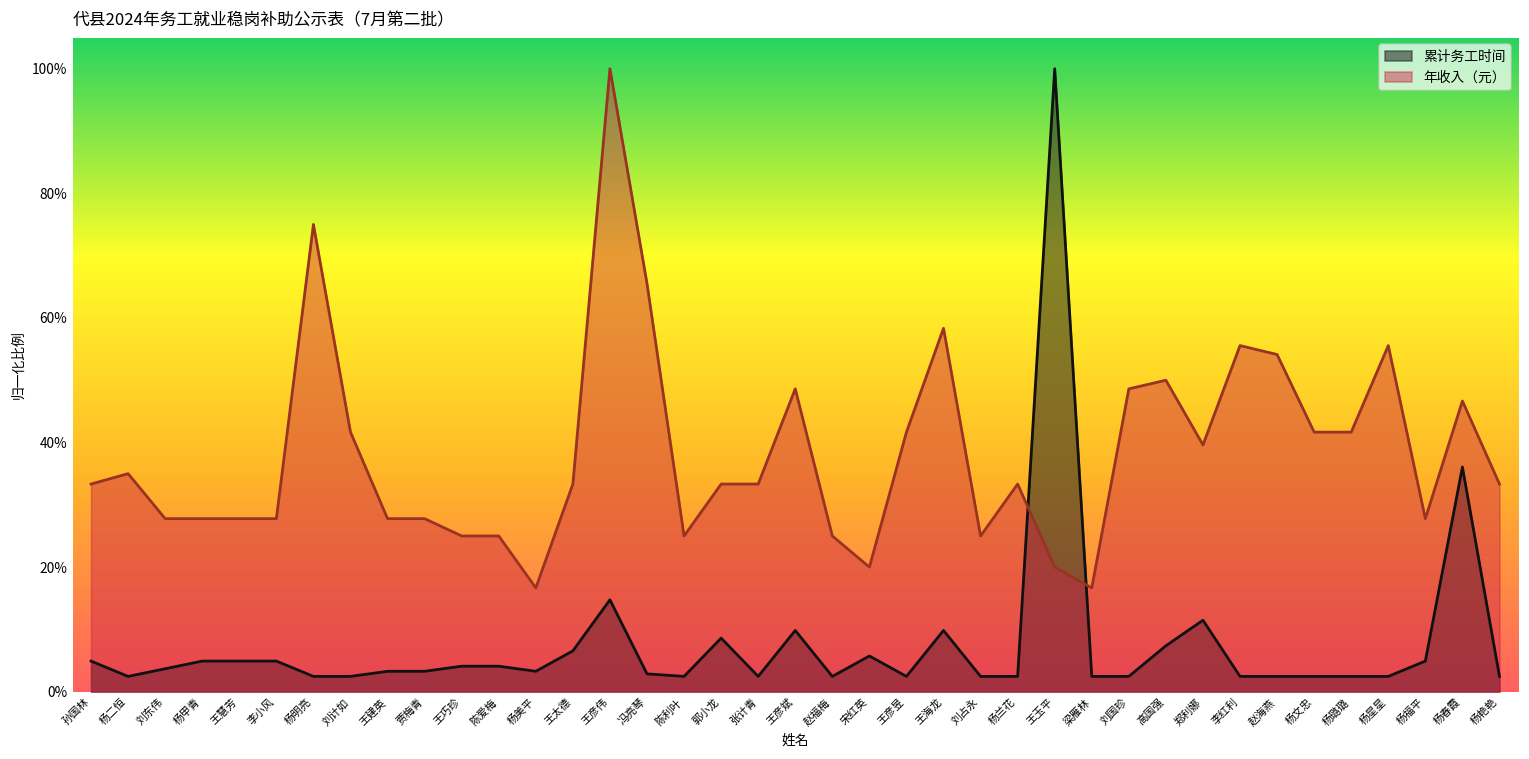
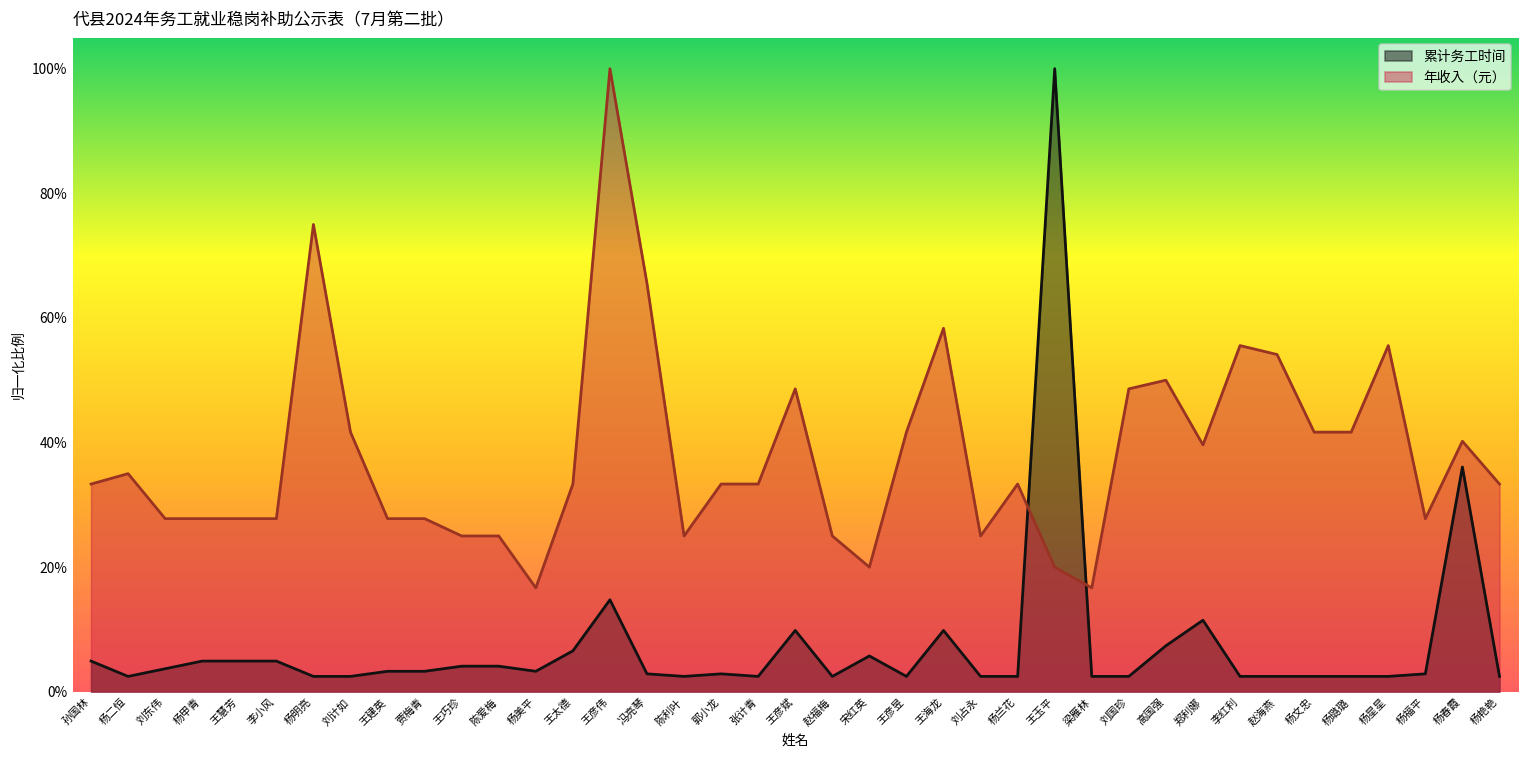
  {
    "累计务工时间": {
      "孙国林": "5%",
      "杨二恒": "2%",
      "刘东伟": "4%",
      "杨甲青": "5%",
      "王慧芳": "5%",
      "李小风": "5%",
      "杨明亮": "2%",
      "刘计如": "2%",
      "王建英": "3%",
      "贾梅青": "3%",
      "王巧珍": "4%",
      "陈爱梅": "4%",
      "杨美平": "3%",
      "王太德": "7%",
      "王彦伟": "15%",
      "冯亮琴": "3%",
      "陈利叶": "2%",
-     "郭小龙": "9%",
+     "郭小龙": "3%",
      "张计青": "2%",
      "王彦斌": "10%",
      "赵福梅": "2%",
      "宋红英": "6%",
      "王彦昱": "2%",
      "王海龙": "10%",
      "刘占永": "2%",
      "杨兰花": "2%",
      "王玉平": "100%",
      "梁雁林": "2%",
      "刘国珍": "2%",
      "高国强": "7%",
      "郑利娜": "11%",
      "李红利": "2%",
      "赵海燕": "2%",
      "杨文忠": "2%",
      "杨璐璐": "2%",
      "杨星星": "2%",
-     "杨福平": "5%",
+     "杨福平": "3%",
      "杨春霞": "36%",
      "杨艳艳": "2%"
    },
    "年收入（元）": {
      "孙国林": "33%",
      "杨二恒": "35%",
      "刘东伟": "28%",
      "杨甲青": "28%",
      "王慧芳": "28%",
      "李小风": "28%",
      "杨明亮": "75%",
      "刘计如": "42%",
      "王建英": "28%",
      "贾梅青": "28%",
      "王巧珍": "25%",
      "陈爱梅": "25%",
      "杨美平": "17%",
      "王太德": "33%",
      "王彦伟": "100%",
      "冯亮琴": "66%",
      "陈利叶": "25%",
      "郭小龙": "33%",
      "张计青": "33%",
      "王彦斌": "49%",
      "赵福梅": "25%",
      "宋红英": "20%",
      "王彦昱": "42%",
      "王海龙": "58%",
      "刘占永": "25%",
      "杨兰花": "33%",
      "王玉平": "20%",
      "梁雁林": "17%",
      "刘国珍": "49%",
      "高国强": "50%",
      "郑利娜": "40%",
      "李红利": "56%",
      "赵海燕": "54%",
      "杨文忠": "42%",
      "杨璐璐": "42%",
      "杨星星": "56%",
      "杨福平": "28%",
-     "杨春霞": "47%",
+     "杨春霞": "40%",
      "杨艳艳": "33%"
    }
  }
